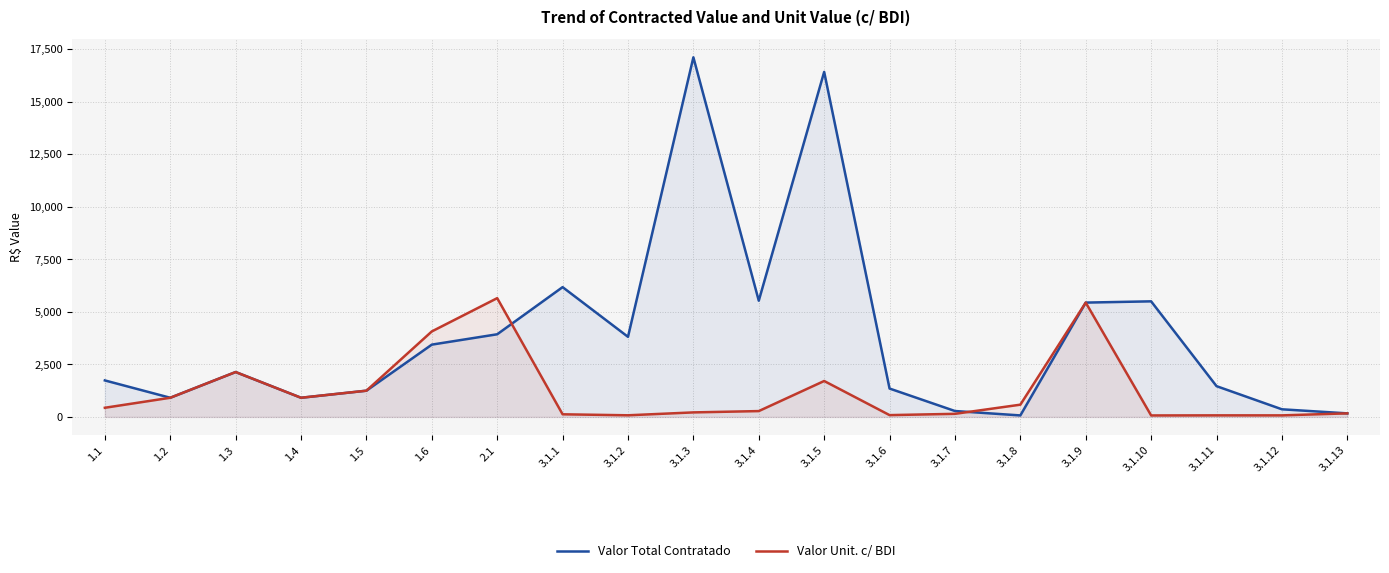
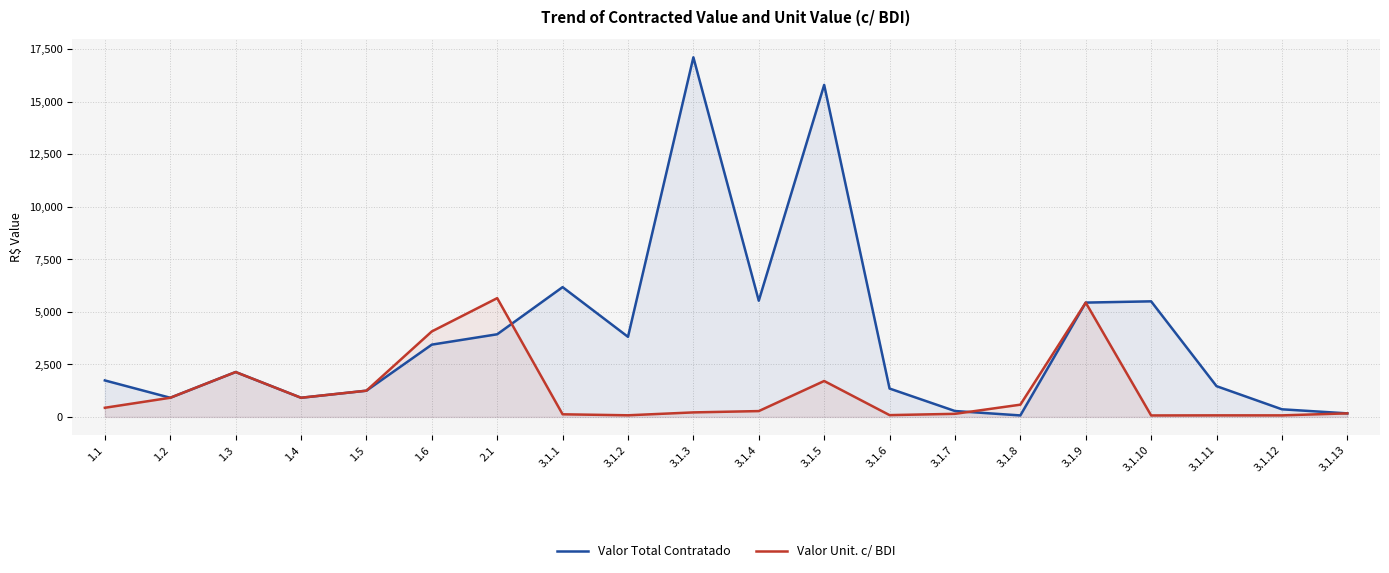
  {
    "Valor Total Contratado": {
      "1.1": "1,700",
      "1.6": "3,400",
      "2.1": "3,900",
      "3.1.1": "6,200",
      "3.1.2": "3,800",
      "3.1.3": "17,100",
      "3.1.4": "5,500",
-     "3.1.5": "16,400",
+     "3.1.5": "15,800",
      "3.1.6": "1,300",
      "3.1.7": "300",
      "3.1.8": "100",
      "3.1.10": "5,500",
      "3.1.11": "1,500",
      "3.1.12": "400"
    },
    "Valor Unit. c/ BDI": {
      "1.1": "400",
      "1.6": "4,100",
      "2.1": "5,600",
      "3.1.1": "100",
      "3.1.2": "100",
      "3.1.3": "200",
      "3.1.4": "300",
      "3.1.5": "1,700",
      "3.1.6": "100",
      "3.1.7": "100",
      "3.1.8": "600",
      "3.1.10": "100",
      "3.1.11": "100",
      "3.1.12": "100"
    }
  }
